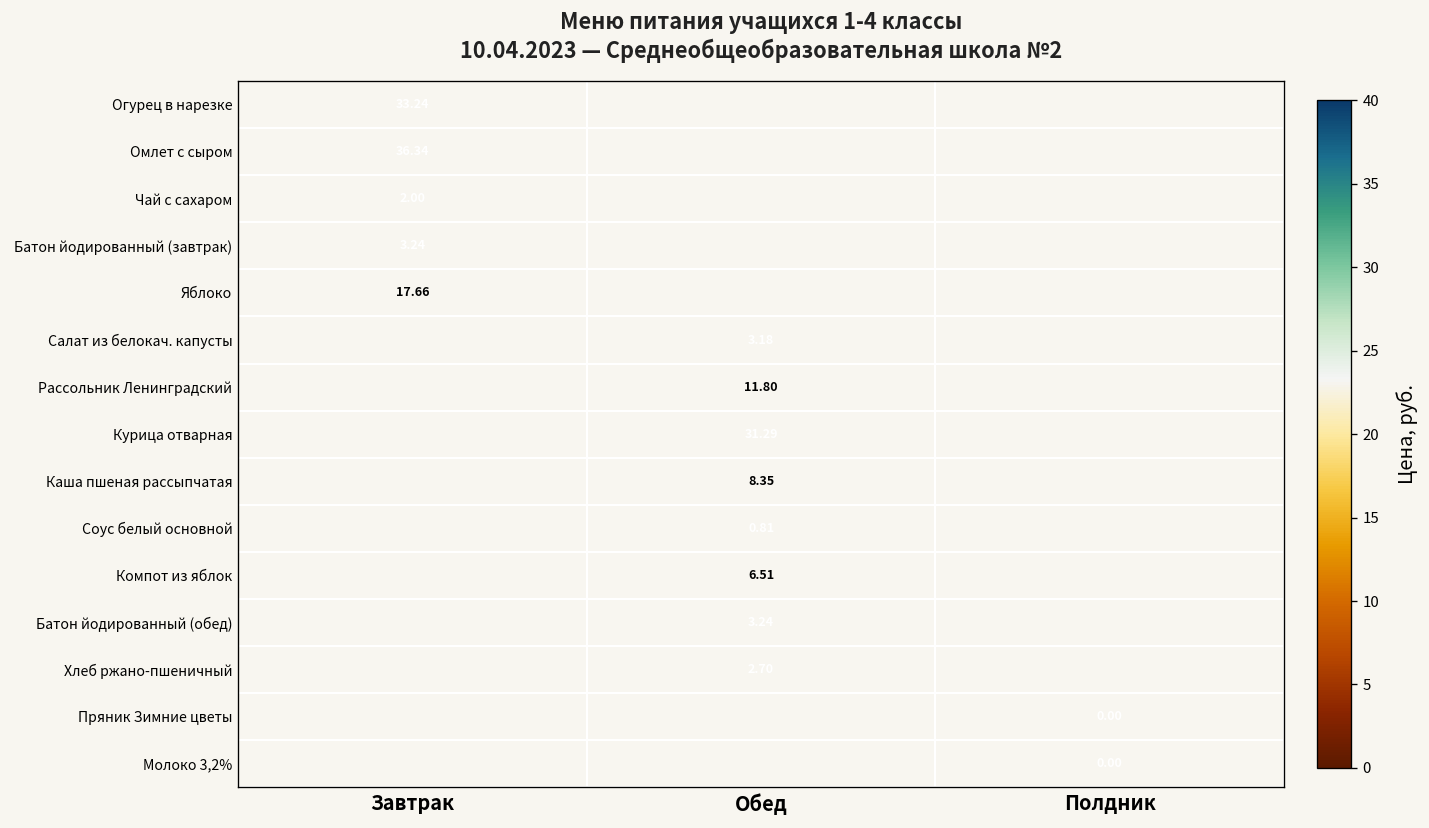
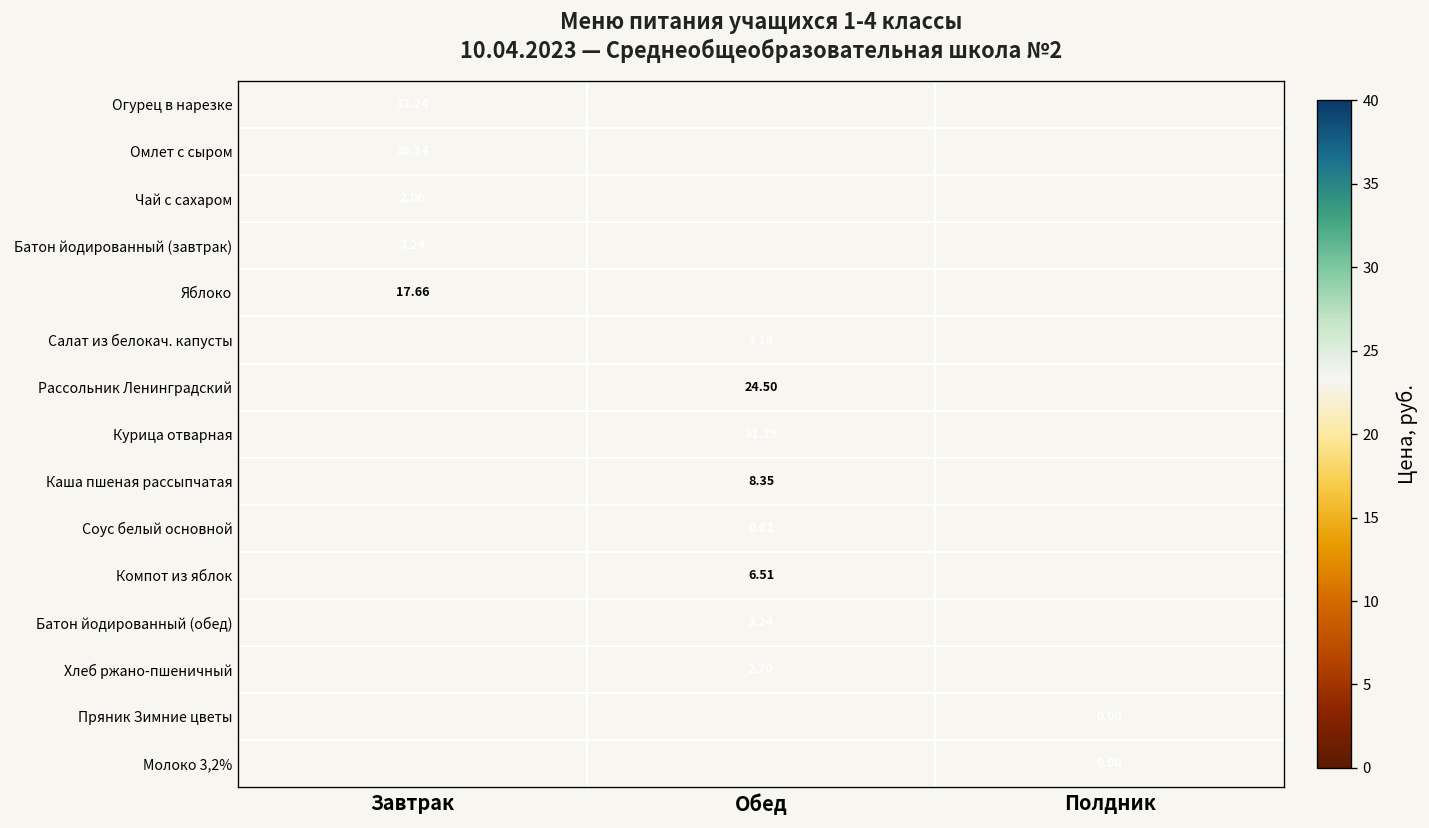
  {
    "Яблоко": {
      "Завтрак": 17.66
    },
    "Рассольник Ленинградский": {
-     "Обед": 11.80
+     "Обед": 24.50
    },
    "Каша пшеная рассыпчатая": {
      "Обед": 8.35
    },
    "Компот из яблок": {
      "Обед": 6.51
    }
  }
